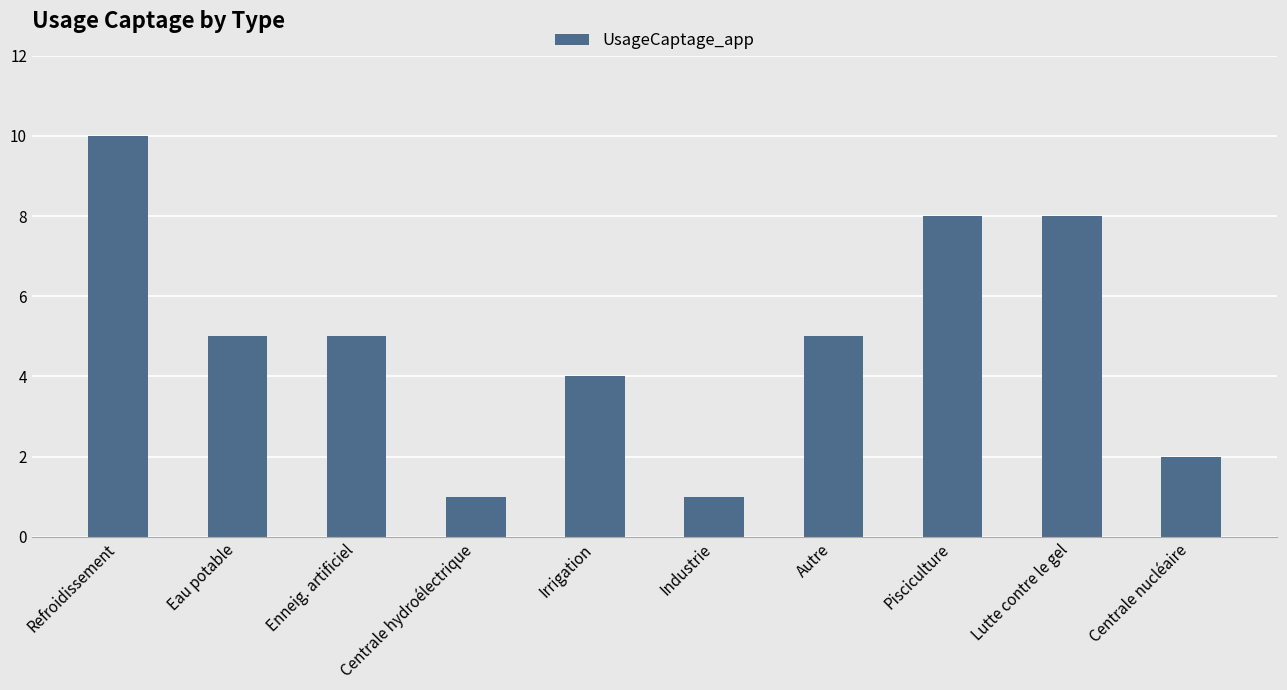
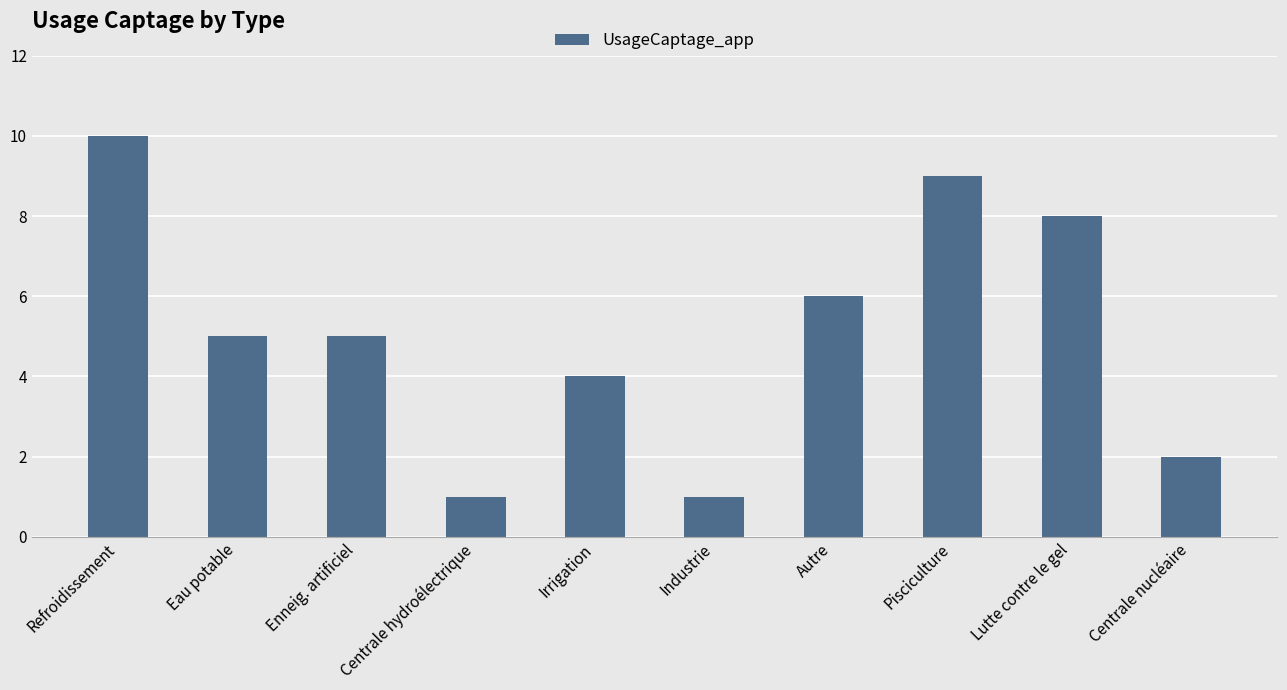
  {
    "Refroidissement": 10,
    "Eau potable": 5,
    "Enneig. artificiel": 5,
    "Centrale hydroélectrique": 1,
    "Irrigation": 4,
    "Industrie": 1,
-   "Autre": 5,
-   "Pisciculture": 8,
+   "Autre": 6,
+   "Pisciculture": 9,
    "Lutte contre le gel": 8,
    "Centrale nucléaire": 2
  }
